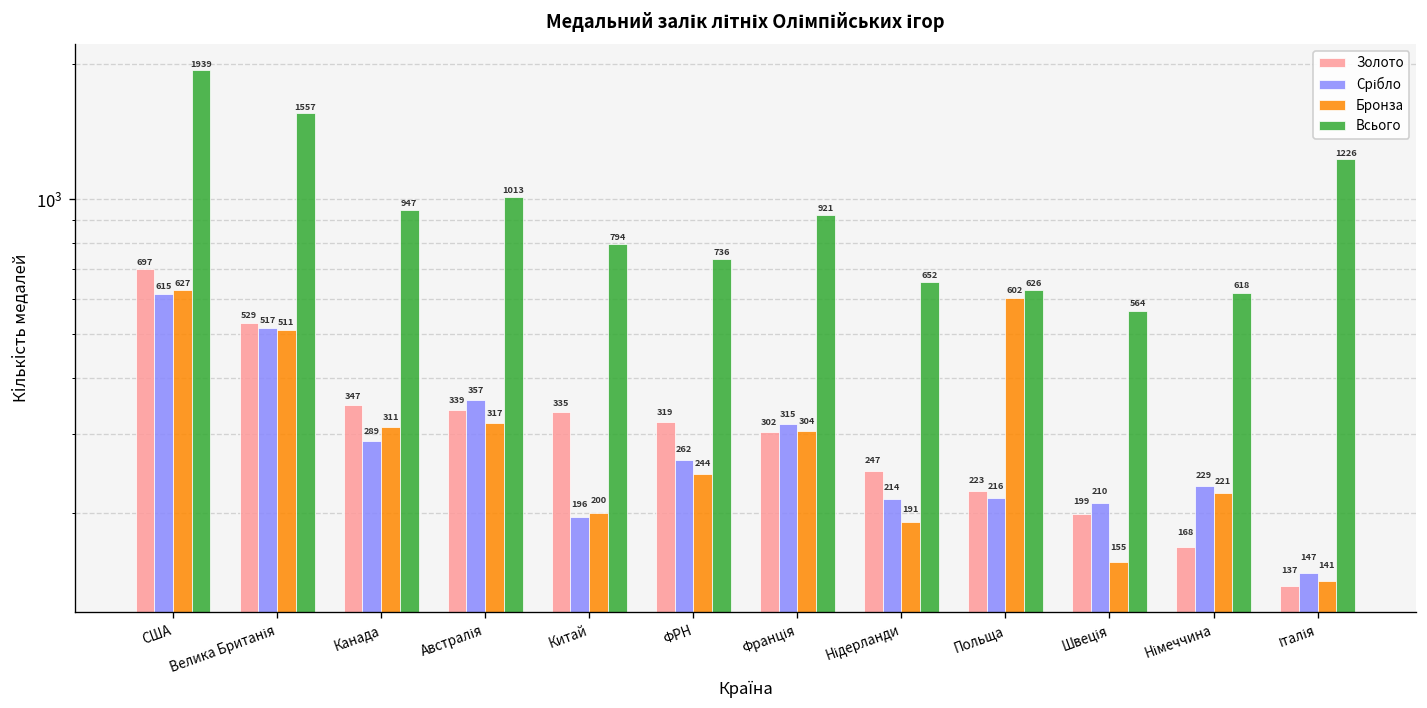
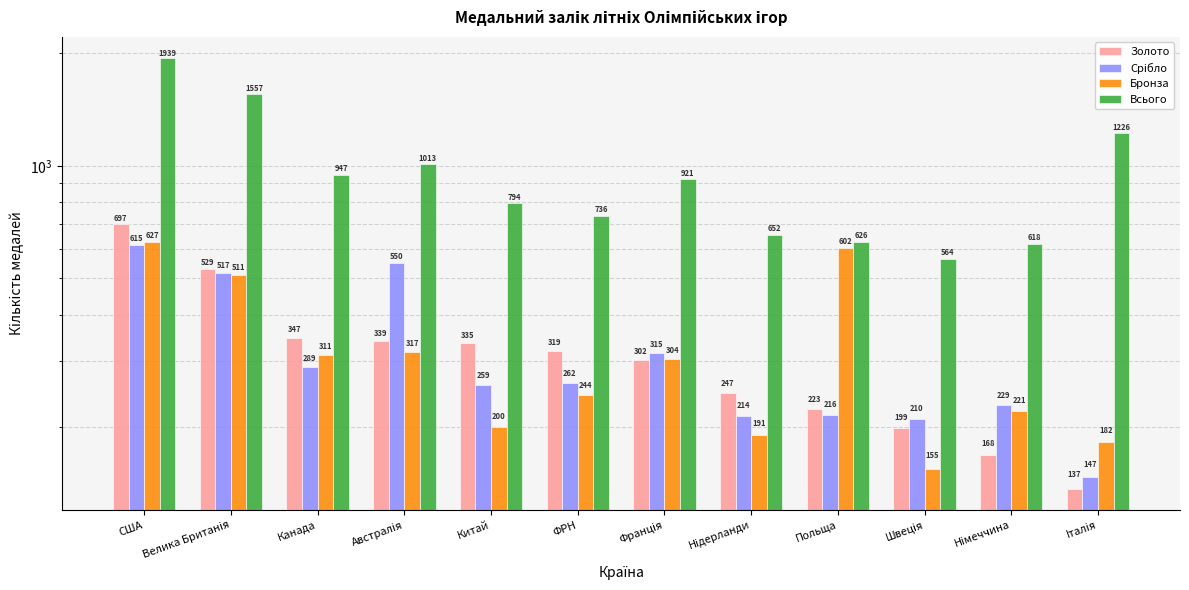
  {
    "Золото": {
      "США": 697,
      "Велика Британія": 529,
      "Канада": 347,
      "Австралія": 339,
      "Китай": 335,
      "ФРН": 319,
      "Франція": 302,
      "Нідерланди": 247,
      "Польща": 223,
      "Швеція": 199,
      "Німеччина": 168,
      "Італія": 137
    },
    "Срібло": {
      "США": 615,
      "Велика Британія": 517,
      "Канада": 289,
-     "Австралія": 357,
-     "Китай": 196,
+     "Австралія": 550,
+     "Китай": 259,
      "ФРН": 262,
      "Франція": 315,
      "Нідерланди": 214,
      "Польща": 216,
      "Швеція": 210,
      "Німеччина": 229,
      "Італія": 147
    },
    "Бронза": {
      "США": 627,
      "Велика Британія": 511,
      "Канада": 311,
      "Австралія": 317,
      "Китай": 200,
      "ФРН": 244,
      "Франція": 304,
      "Нідерланди": 191,
      "Польща": 602,
      "Швеція": 155,
      "Німеччина": 221,
-     "Італія": 141
+     "Італія": 182
    },
    "Всього": {
      "США": 1939,
      "Велика Британія": 1557,
      "Канада": 947,
      "Австралія": 1013,
      "Китай": 794,
      "ФРН": 736,
      "Франція": 921,
      "Нідерланди": 652,
      "Польща": 626,
      "Швеція": 564,
      "Німеччина": 618,
      "Італія": 1226
    }
  }
